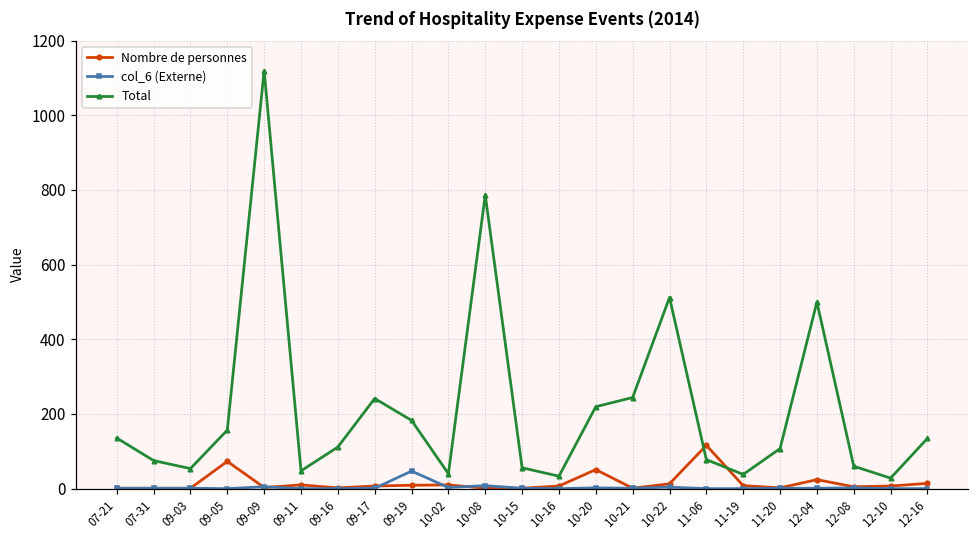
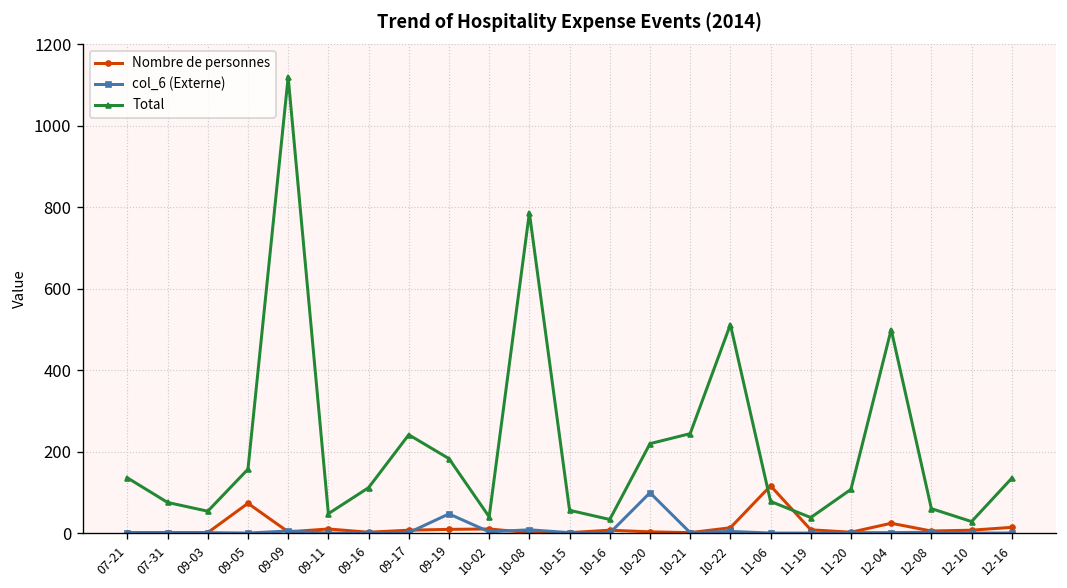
  {
    "Nombre de personnes": {
      "09-05": 70,
      "09-11": 10,
      "09-19": 10,
-     "10-20": 50,
+     "10-20": 0,
      "10-22": 10,
      "11-06": 120,
      "11-19": 10,
      "12-04": 20,
      "12-16": 10
    },
    "col_6 (Externe)": {
      "09-05": 0,
      "09-11": 0,
      "09-19": 50,
-     "10-20": 0,
+     "10-20": 100,
      "10-22": 0,
      "11-06": 0,
      "11-19": 0,
      "12-04": 0,
      "12-16": 0
    },
    "Total": {
      "07-21": 140,
      "07-31": 80,
      "09-03": 50,
      "09-05": 160,
      "09-09": 1120,
      "09-11": 50,
      "09-16": 110,
      "09-17": 240,
      "09-19": 180,
      "10-02": 40,
      "10-08": 790,
      "10-15": 60,
      "10-16": 30,
      "10-20": 220,
      "10-21": 240,
      "10-22": 510,
      "11-06": 80,
      "11-19": 40,
      "11-20": 110,
      "12-04": 500,
      "12-08": 60,
      "12-10": 30,
      "12-16": 130
    }
  }
